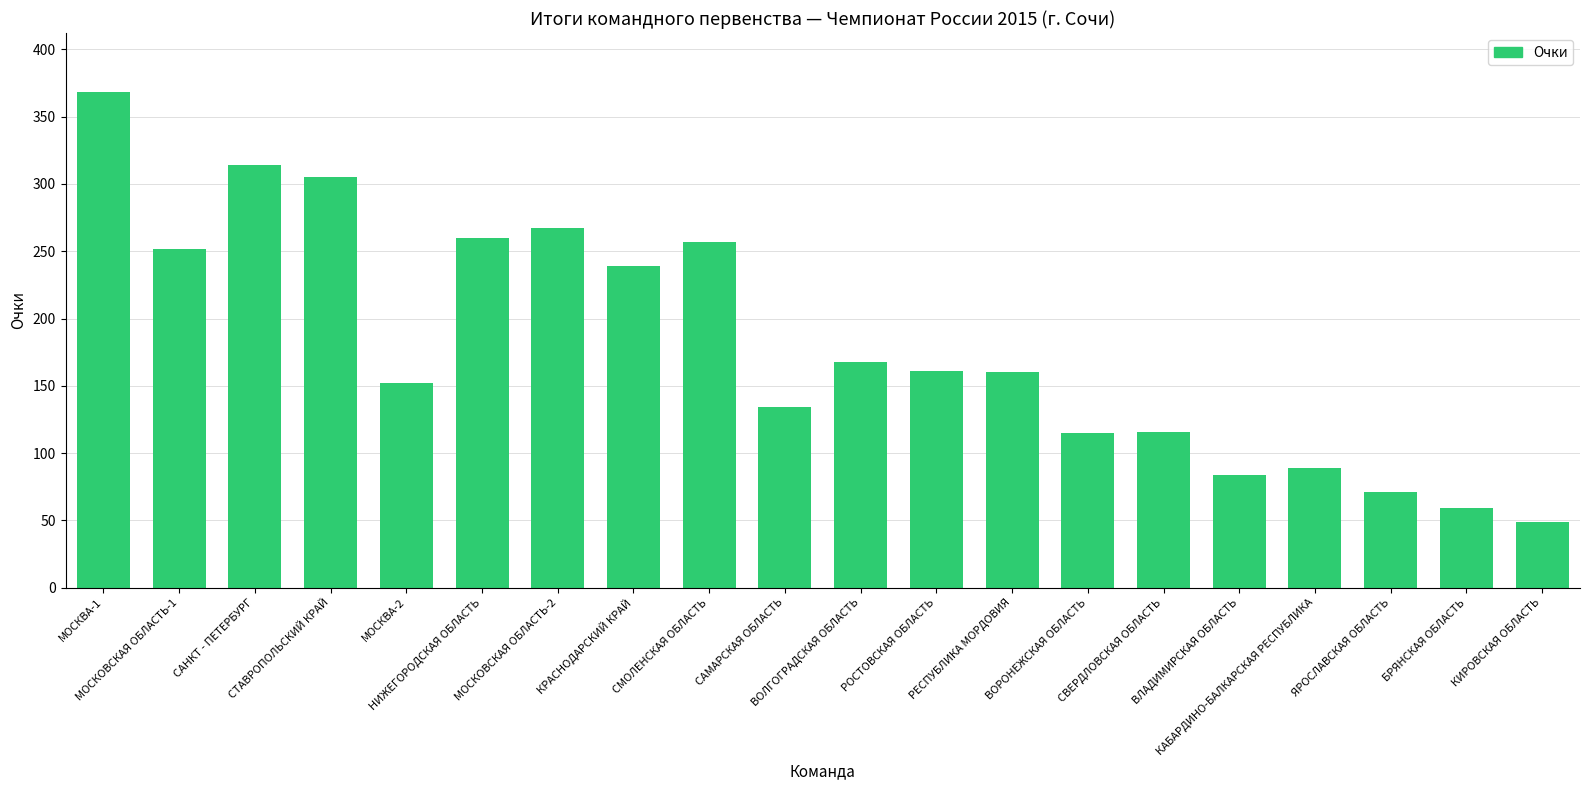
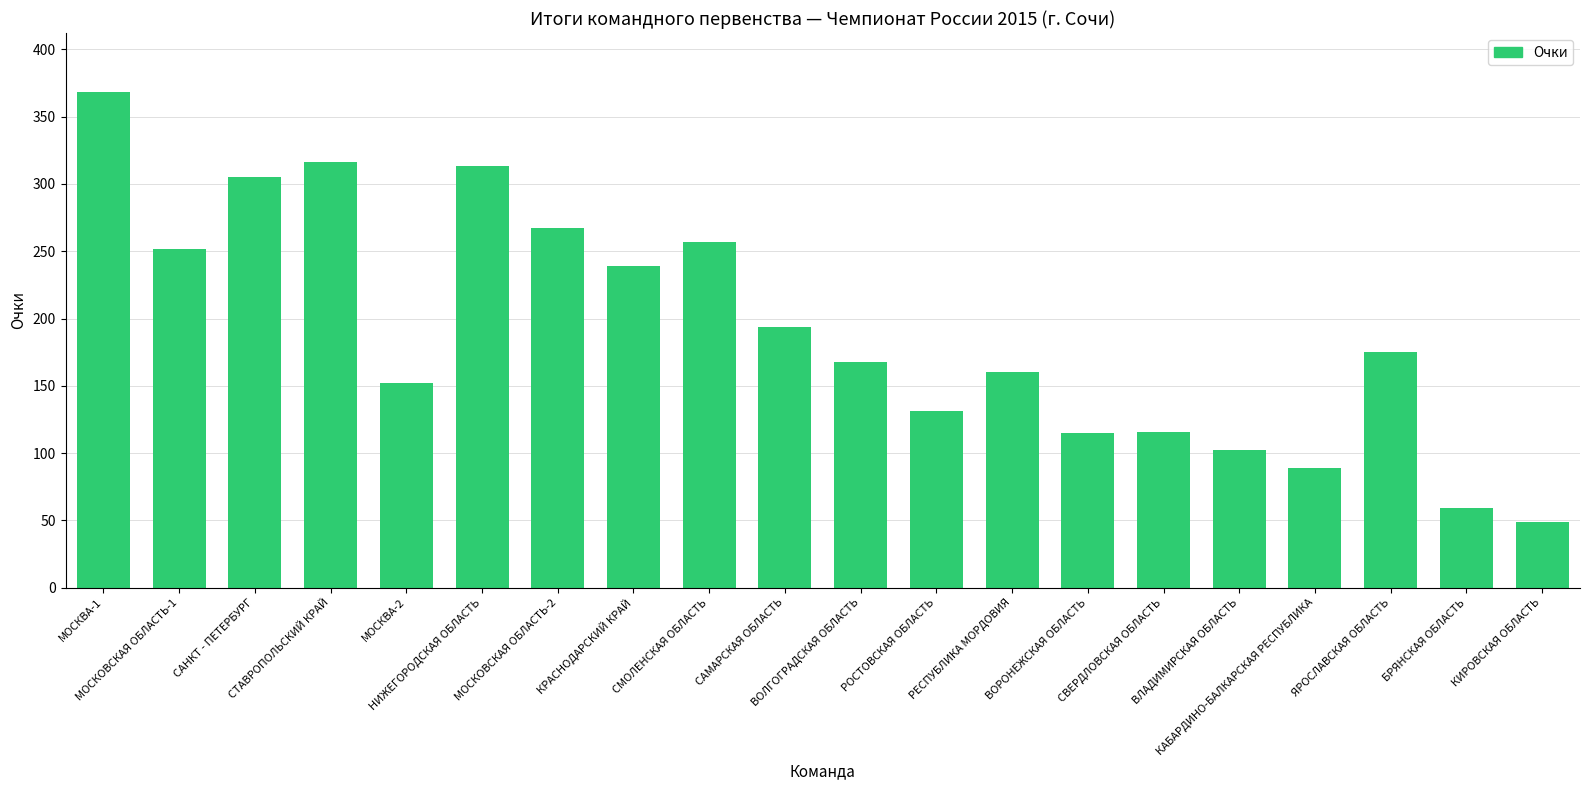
  {
    "МОСКВА-1": 368,
    "МОСКОВСКАЯ ОБЛАСТЬ-1": 252,
-   "САНКТ - ПЕТЕРБУРГ": 314,
-   "СТАВРОПОЛЬСКИЙ КРАЙ": 305,
+   "САНКТ - ПЕТЕРБУРГ": 305,
+   "СТАВРОПОЛЬСКИЙ КРАЙ": 316,
    "МОСКВА-2": 152,
-   "НИЖЕГОРОДСКАЯ ОБЛАСТЬ": 260,
+   "НИЖЕГОРОДСКАЯ ОБЛАСТЬ": 313,
    "МОСКОВСКАЯ ОБЛАСТЬ-2": 267,
    "КРАСНОДАРСКИЙ КРАЙ": 239,
    "СМОЛЕНСКАЯ ОБЛАСТЬ": 257,
-   "САМАРСКАЯ ОБЛАСТЬ": 134,
+   "САМАРСКАЯ ОБЛАСТЬ": 194,
    "ВОЛГОГРАДСКАЯ ОБЛАСТЬ": 168,
-   "РОСТОВСКАЯ ОБЛАСТЬ": 161,
+   "РОСТОВСКАЯ ОБЛАСТЬ": 131,
    "РЕСПУБЛИКА МОРДОВИЯ": 160,
    "ВОРОНЕЖСКАЯ ОБЛАСТЬ": 115,
    "СВЕРДЛОВСКАЯ ОБЛАСТЬ": 116,
-   "ВЛАДИМИРСКАЯ ОБЛАСТЬ": 84,
+   "ВЛАДИМИРСКАЯ ОБЛАСТЬ": 102,
    "КАБАРДИНО-БАЛКАРСКАЯ РЕСПУБЛИКА": 89,
-   "ЯРОСЛАВСКАЯ ОБЛАСТЬ": 71,
+   "ЯРОСЛАВСКАЯ ОБЛАСТЬ": 175,
    "БРЯНСКАЯ ОБЛАСТЬ": 59,
    "КИРОВСКАЯ ОБЛАСТЬ": 49
  }
